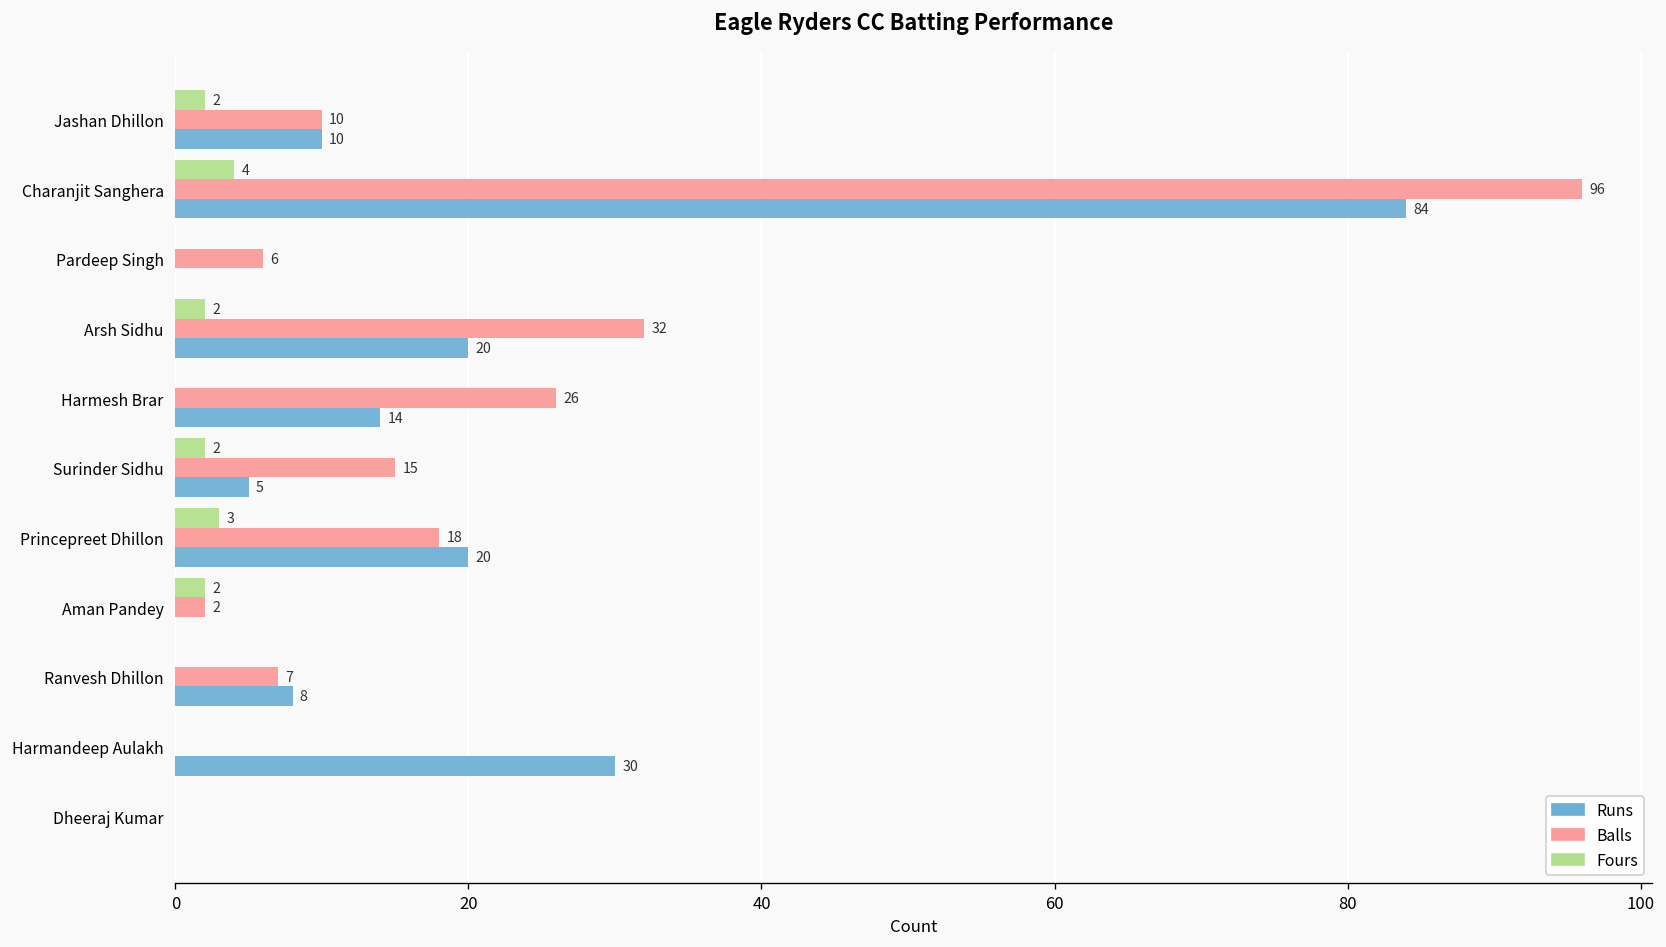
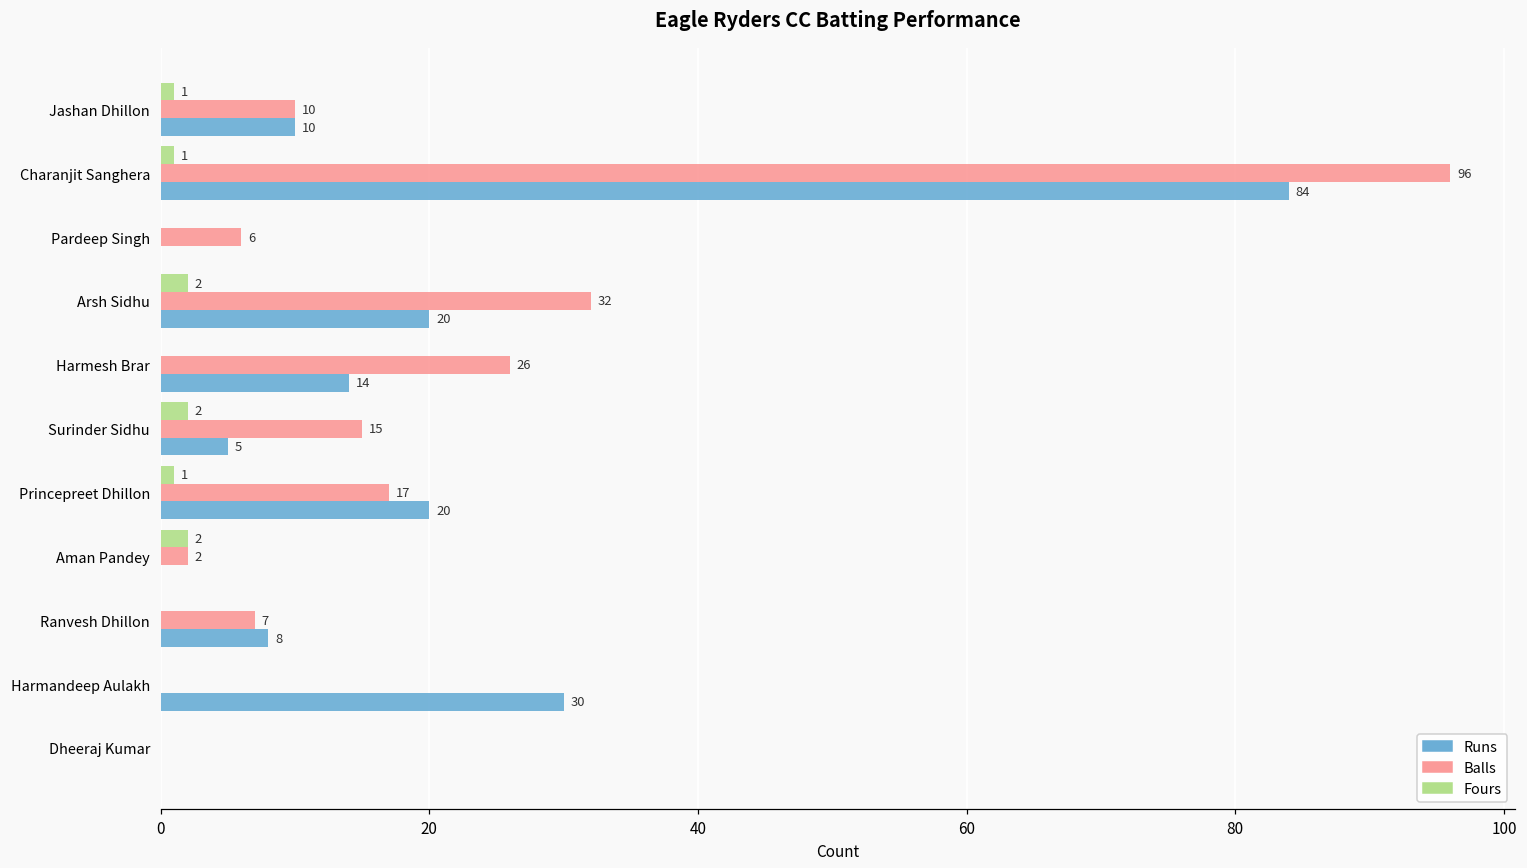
  {
    "Runs": {
      "Jashan Dhillon": 10,
      "Charanjit Sanghera": 84,
      "Arsh Sidhu": 20,
      "Harmesh Brar": 14,
      "Surinder Sidhu": 5,
      "Princepreet Dhillon": 20,
      "Ranvesh Dhillon": 8,
      "Harmandeep Aulakh": 30
    },
    "Balls": {
      "Jashan Dhillon": 10,
      "Charanjit Sanghera": 96,
      "Pardeep Singh": 6,
      "Arsh Sidhu": 32,
      "Harmesh Brar": 26,
      "Surinder Sidhu": 15,
-     "Princepreet Dhillon": 18,
+     "Princepreet Dhillon": 17,
      "Aman Pandey": 2,
      "Ranvesh Dhillon": 7
    },
    "Fours": {
-     "Jashan Dhillon": 2,
-     "Charanjit Sanghera": 4,
+     "Jashan Dhillon": 1,
+     "Charanjit Sanghera": 1,
      "Arsh Sidhu": 2,
      "Surinder Sidhu": 2,
-     "Princepreet Dhillon": 3,
+     "Princepreet Dhillon": 1,
      "Aman Pandey": 2
    }
  }
